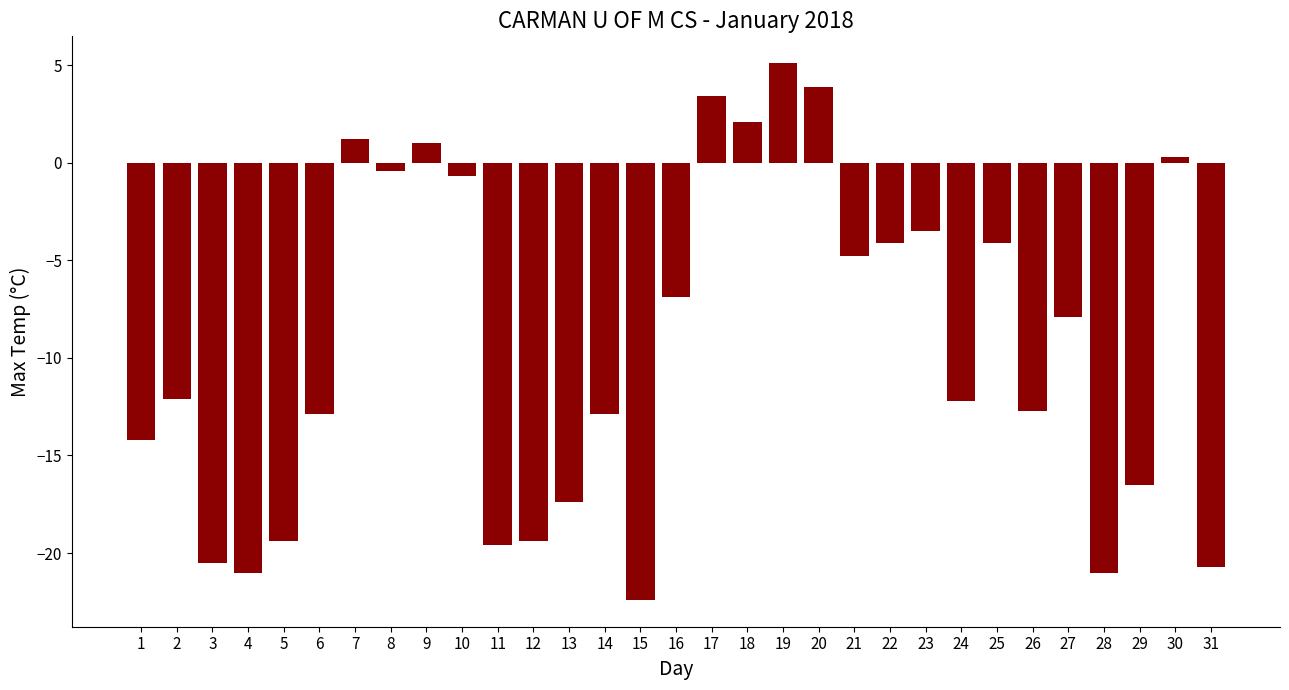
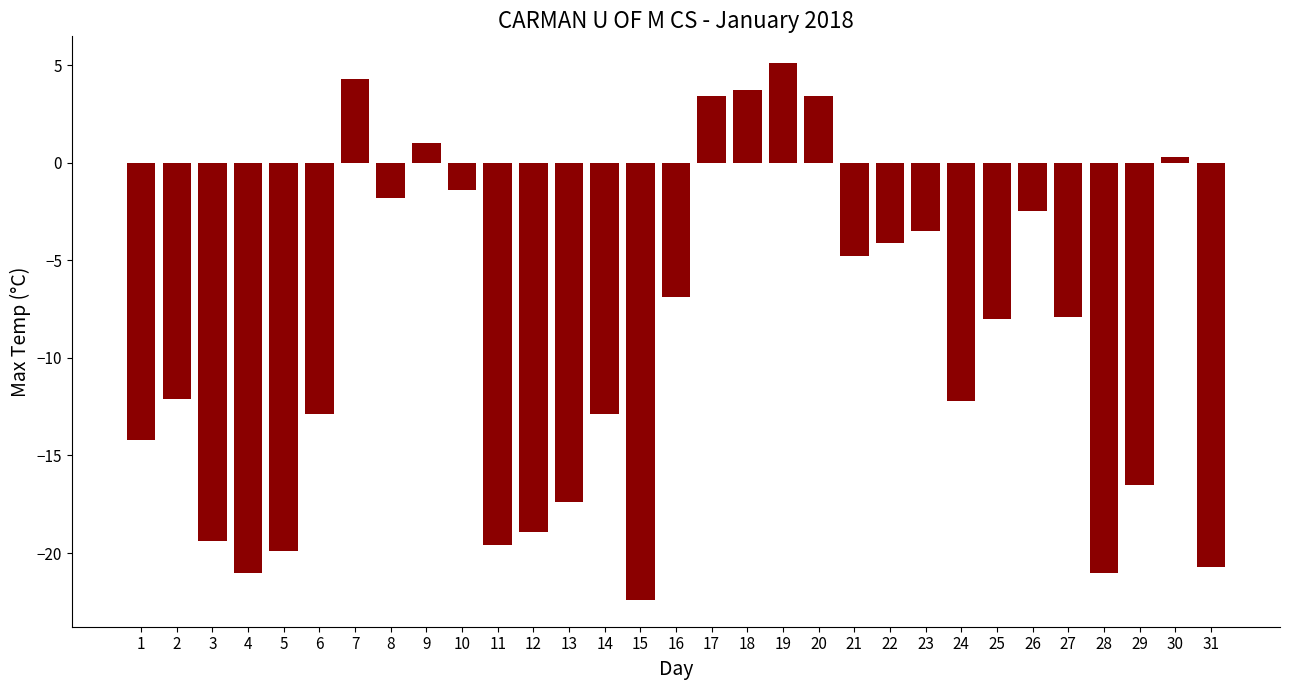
  {
    "1": -14.2,
    "2": -12.1,
-   "3": -20.5,
+   "3": -19.4,
    "4": -21.0,
-   "5": -19.4,
+   "5": -19.9,
    "6": -12.9,
-   "7": 1.2,
-   "8": -0.4,
+   "7": 4.3,
+   "8": -1.8,
    "9": 1.0,
-   "10": -0.7,
+   "10": -1.4,
    "11": -19.6,
-   "12": -19.4,
+   "12": -18.9,
    "13": -17.4,
    "14": -12.9,
    "15": -22.4,
    "16": -6.9,
    "17": 3.4,
-   "18": 2.1,
+   "18": 3.7,
    "19": 5.1,
-   "20": 3.9,
+   "20": 3.4,
    "21": -4.8,
    "22": -4.1,
    "23": -3.5,
    "24": -12.2,
-   "25": -4.1,
-   "26": -12.7,
+   "25": -8.0,
+   "26": -2.5,
    "27": -7.9,
    "28": -21.0,
    "29": -16.5,
    "30": 0.3,
    "31": -20.7
  }
